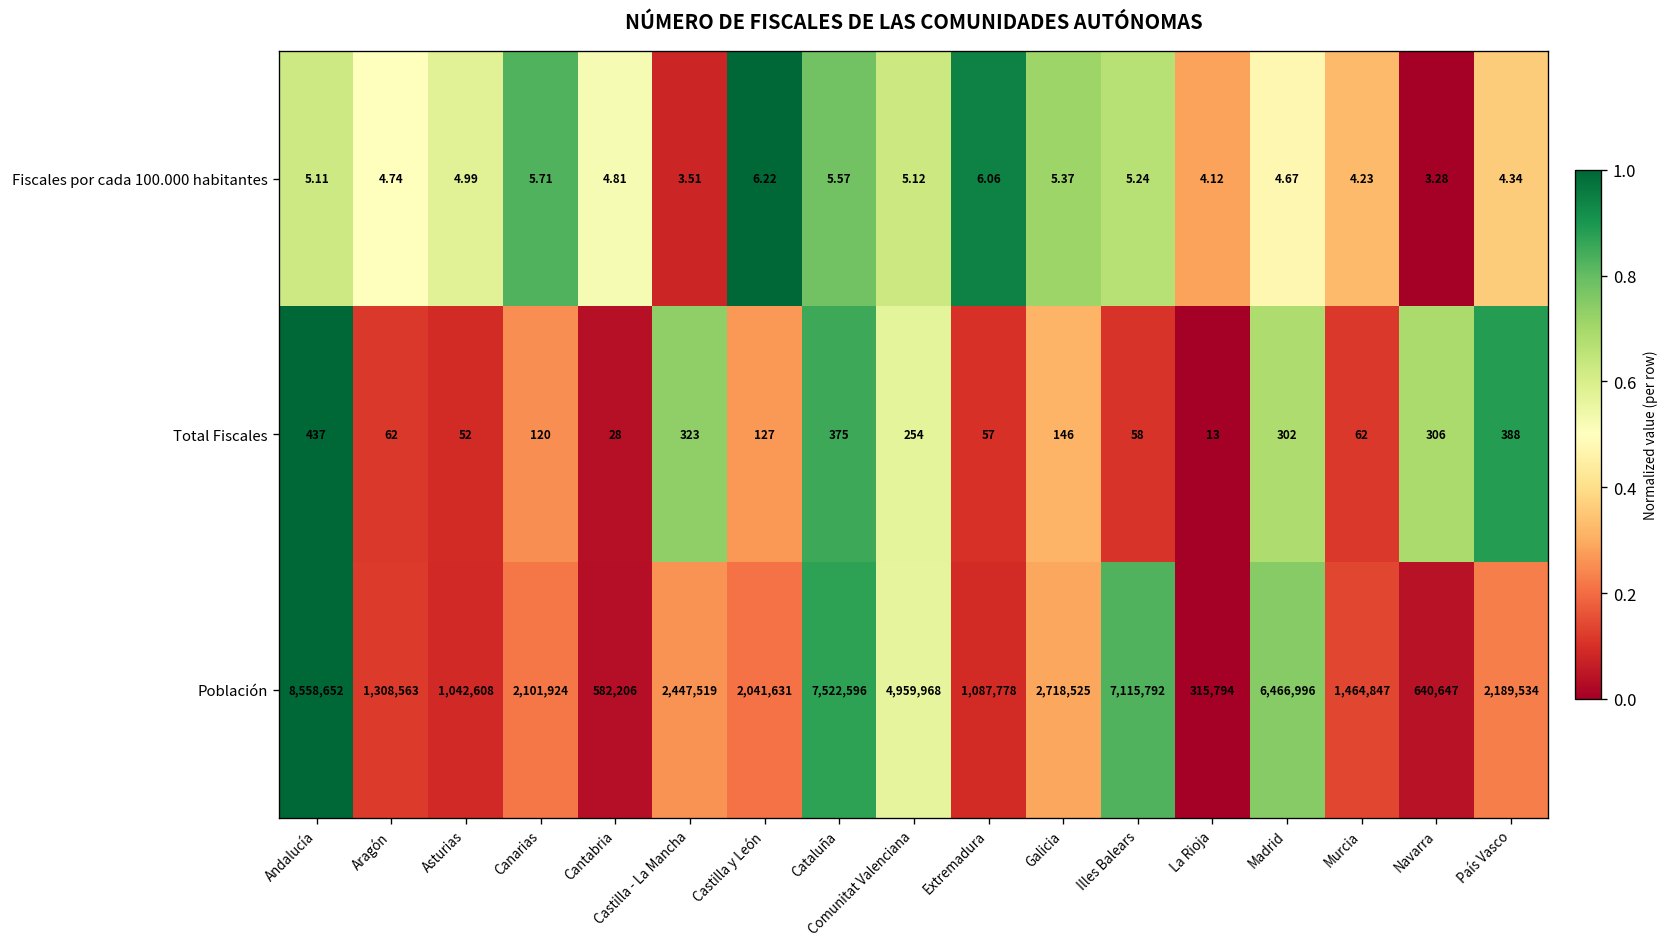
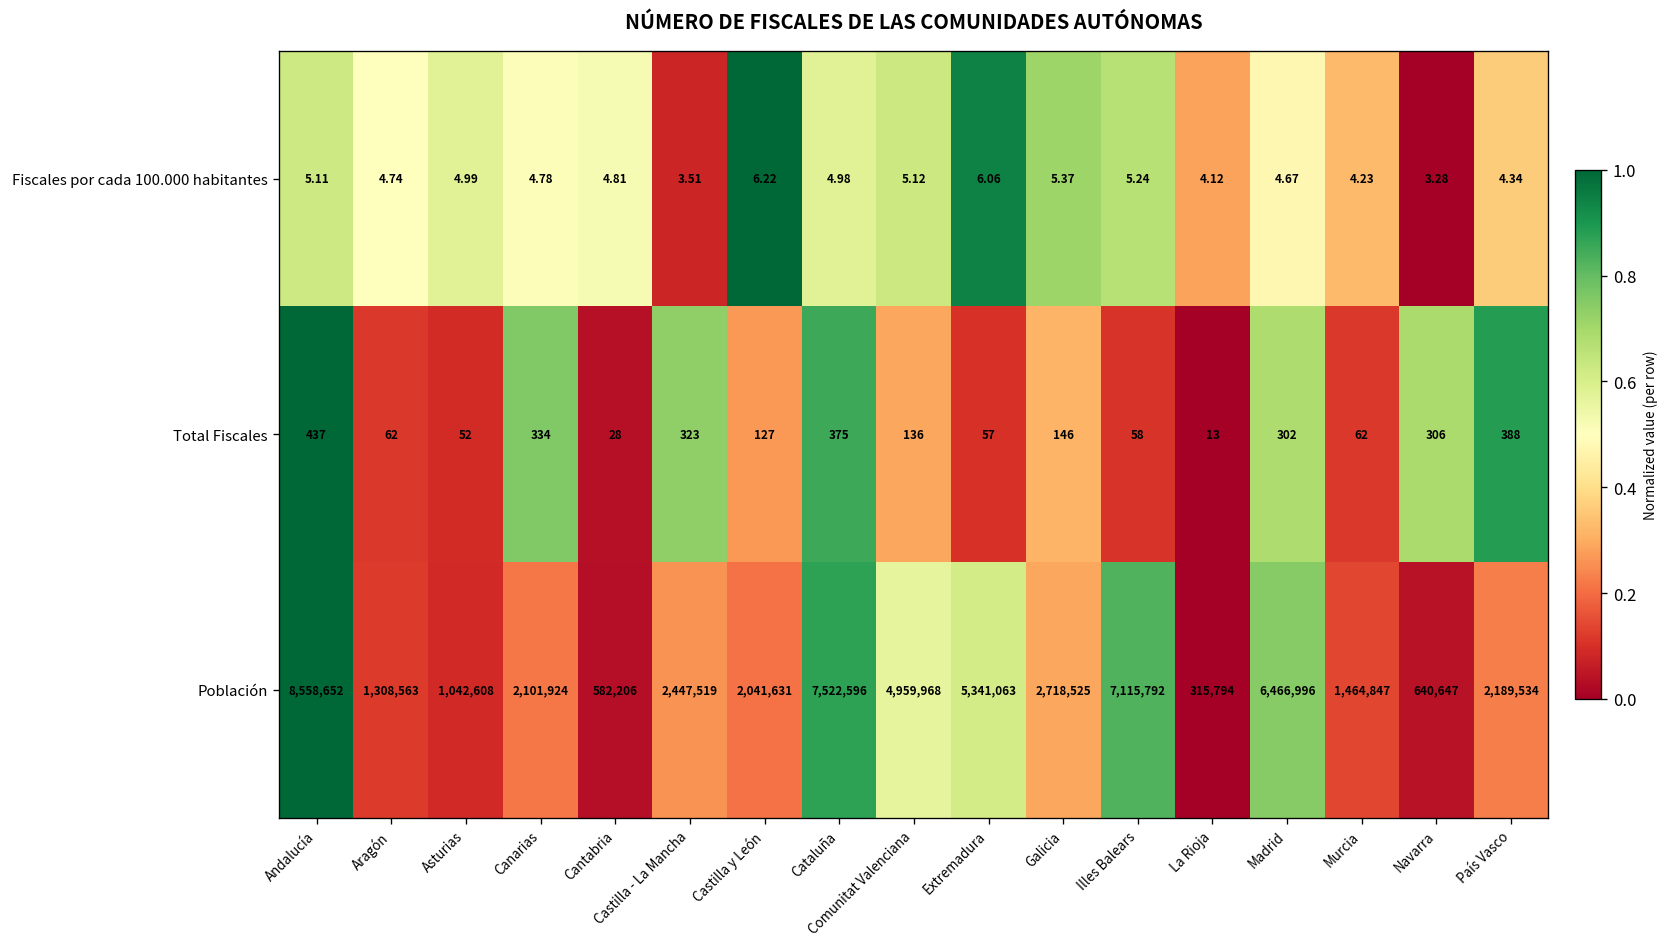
  {
    "Fiscales por cada 100.000 habitantes": {
      "Andalucía": "5.11",
      "Aragón": "4.74",
      "Asturias": "4.99",
-     "Canarias": "5.71",
+     "Canarias": "4.78",
      "Cantabria": "4.81",
      "Castilla - La Mancha": "3.51",
      "Castilla y León": "6.22",
-     "Cataluña": "5.57",
+     "Cataluña": "4.98",
      "Comunitat Valenciana": "5.12",
      "Extremadura": "6.06",
      "Galicia": "5.37",
      "Illes Balears": "5.24",
      "La Rioja": "4.12",
      "Madrid": "4.67",
      "Murcia": "4.23",
      "Navarra": "3.28",
      "País Vasco": "4.34"
    },
    "Total Fiscales": {
      "Andalucía": "437",
      "Aragón": "62",
      "Asturias": "52",
-     "Canarias": "120",
+     "Canarias": "334",
      "Cantabria": "28",
      "Castilla - La Mancha": "323",
      "Castilla y León": "127",
      "Cataluña": "375",
-     "Comunitat Valenciana": "254",
+     "Comunitat Valenciana": "136",
      "Extremadura": "57",
      "Galicia": "146",
      "Illes Balears": "58",
      "La Rioja": "13",
      "Madrid": "302",
      "Murcia": "62",
      "Navarra": "306",
      "País Vasco": "388"
    },
    "Población": {
      "Andalucía": "8,558,652",
      "Aragón": "1,308,563",
      "Asturias": "1,042,608",
      "Canarias": "2,101,924",
      "Cantabria": "582,206",
      "Castilla - La Mancha": "2,447,519",
      "Castilla y León": "2,041,631",
      "Cataluña": "7,522,596",
      "Comunitat Valenciana": "4,959,968",
-     "Extremadura": "1,087,778",
+     "Extremadura": "5,341,063",
      "Galicia": "2,718,525",
      "Illes Balears": "7,115,792",
      "La Rioja": "315,794",
      "Madrid": "6,466,996",
      "Murcia": "1,464,847",
      "Navarra": "640,647",
      "País Vasco": "2,189,534"
    }
  }
